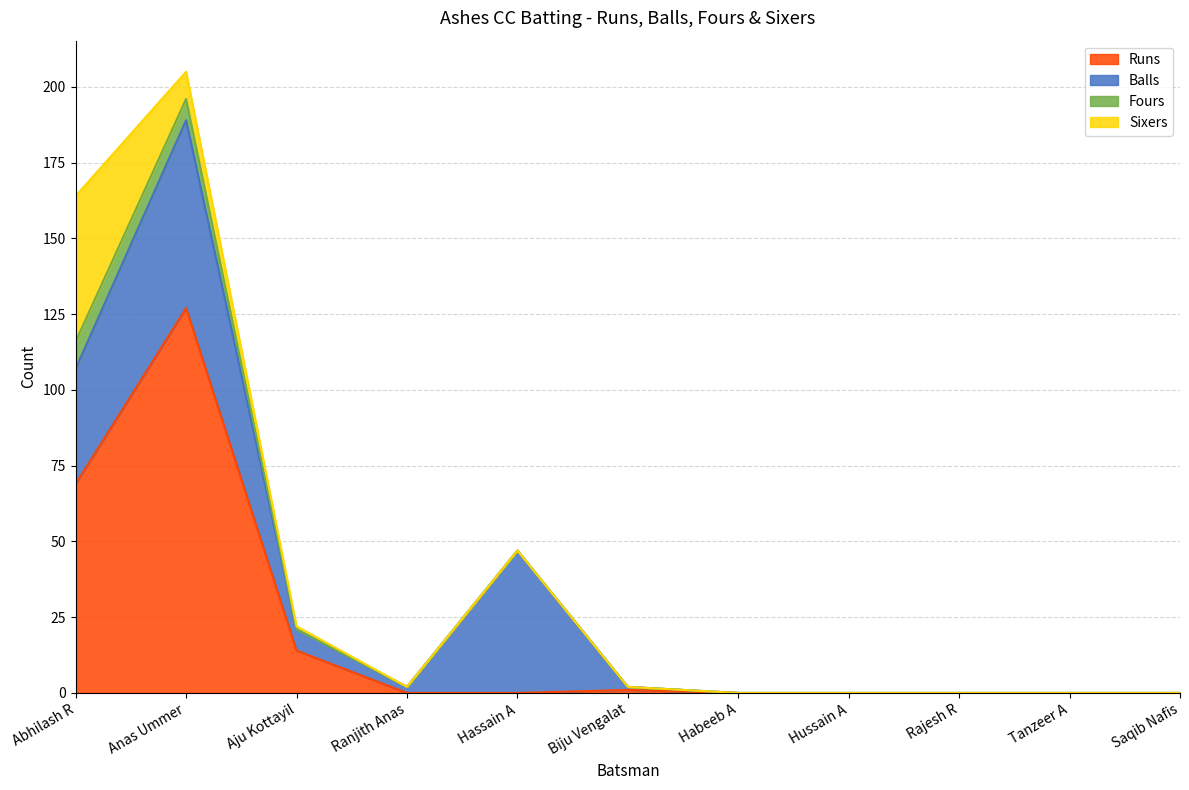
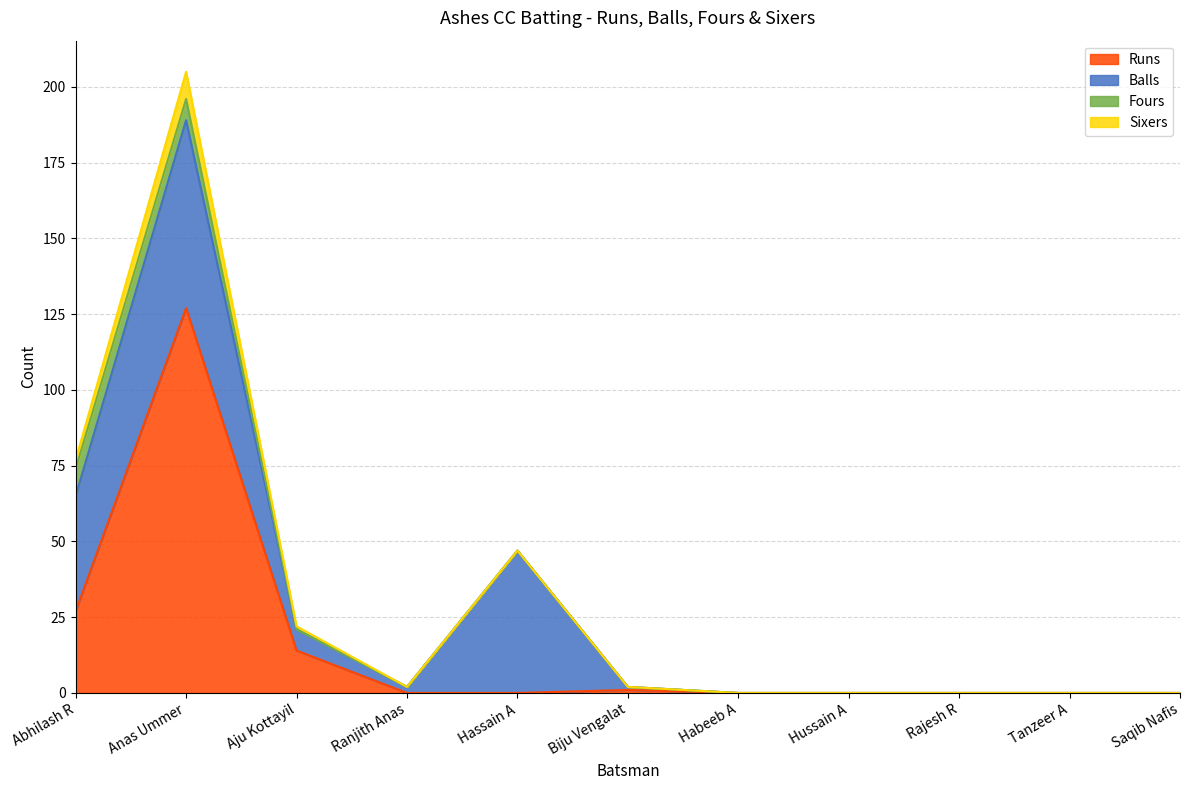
  {
    "Runs": {
-     "Abhilash R": 69,
+     "Abhilash R": 27,
      "Anas Ummer": 127,
      "Aju Kottayil": 14,
      "Ranjith Anas": 0,
      "Hassain A": 0,
      "Biju Vengalat": 1
    },
    "Balls": {
      "Abhilash R": 38,
      "Anas Ummer": 62
    },
    "Fours": {
      "Abhilash R": 9,
      "Anas Ummer": 7
    },
    "Sixers": {
-     "Abhilash R": 48,
+     "Abhilash R": 3,
      "Anas Ummer": 9,
      "Aju Kottayil": 1
    }
  }
